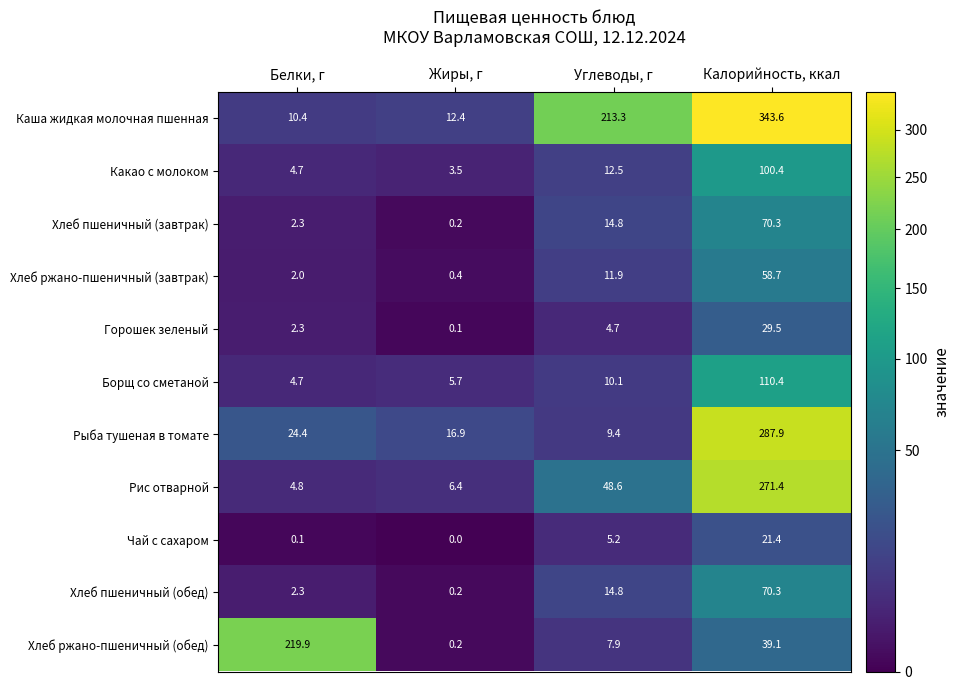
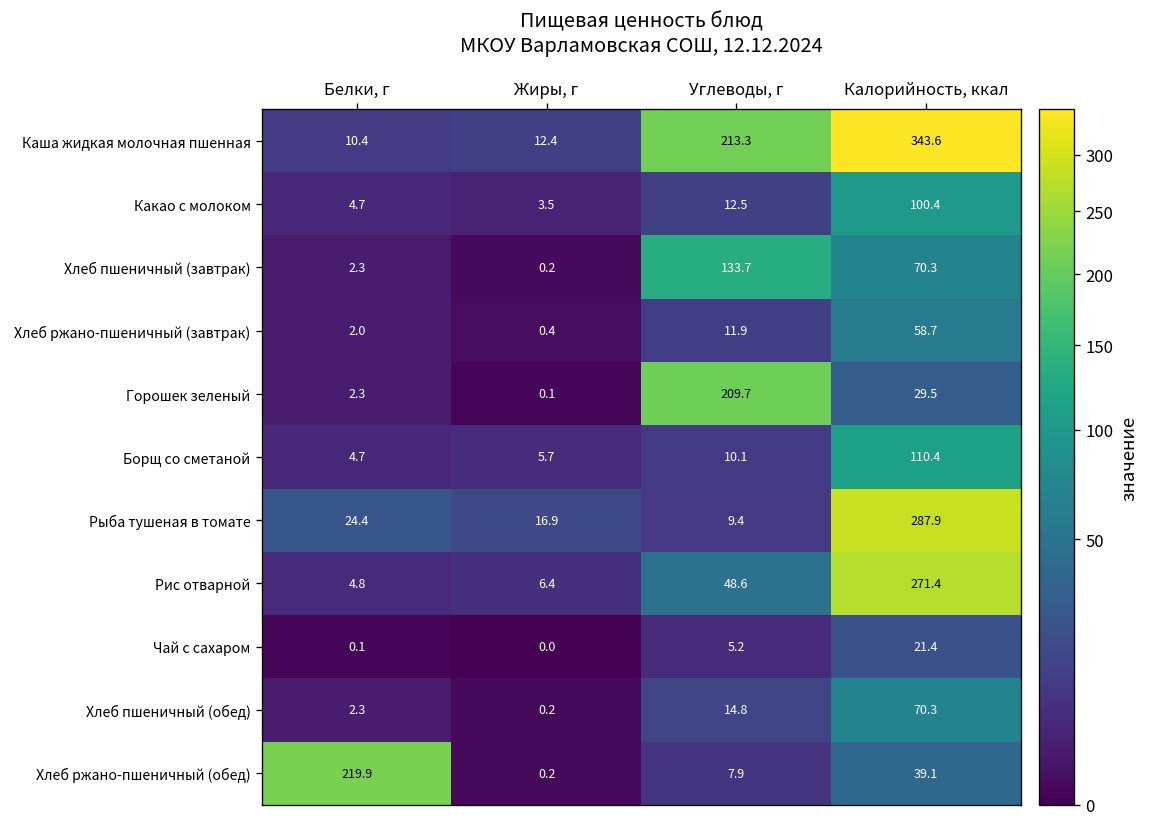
  {
    "Каша жидкая молочная пшенная": {
      "Белки, г": 10.4,
      "Жиры, г": 12.4,
      "Углеводы, г": 213.3,
      "Калорийность, ккал": 343.6
    },
    "Какао с молоком": {
      "Белки, г": 4.7,
      "Жиры, г": 3.5,
      "Углеводы, г": 12.5,
      "Калорийность, ккал": 100.4
    },
    "Хлеб пшеничный (завтрак)": {
      "Белки, г": 2.3,
      "Жиры, г": 0.2,
-     "Углеводы, г": 14.8,
+     "Углеводы, г": 133.7,
      "Калорийность, ккал": 70.3
    },
    "Хлеб ржано-пшеничный (завтрак)": {
      "Белки, г": 2.0,
      "Жиры, г": 0.4,
      "Углеводы, г": 11.9,
      "Калорийность, ккал": 58.7
    },
    "Горошек зеленый": {
      "Белки, г": 2.3,
      "Жиры, г": 0.1,
-     "Углеводы, г": 4.7,
+     "Углеводы, г": 209.7,
      "Калорийность, ккал": 29.5
    },
    "Борщ со сметаной": {
      "Белки, г": 4.7,
      "Жиры, г": 5.7,
      "Углеводы, г": 10.1,
      "Калорийность, ккал": 110.4
    },
    "Рыба тушеная в томате": {
      "Белки, г": 24.4,
      "Жиры, г": 16.9,
      "Углеводы, г": 9.4,
      "Калорийность, ккал": 287.9
    },
    "Рис отварной": {
      "Белки, г": 4.8,
      "Жиры, г": 6.4,
      "Углеводы, г": 48.6,
      "Калорийность, ккал": 271.4
    },
    "Чай с сахаром": {
      "Белки, г": 0.1,
      "Жиры, г": 0.0,
      "Углеводы, г": 5.2,
      "Калорийность, ккал": 21.4
    },
    "Хлеб пшеничный (обед)": {
      "Белки, г": 2.3,
      "Жиры, г": 0.2,
      "Углеводы, г": 14.8,
      "Калорийность, ккал": 70.3
    },
    "Хлеб ржано-пшеничный (обед)": {
      "Белки, г": 219.9,
      "Жиры, г": 0.2,
      "Углеводы, г": 7.9,
      "Калорийность, ккал": 39.1
    }
  }
